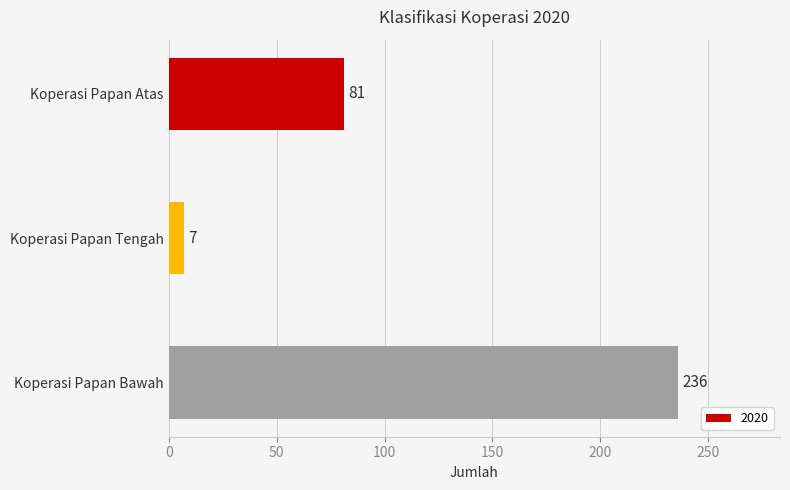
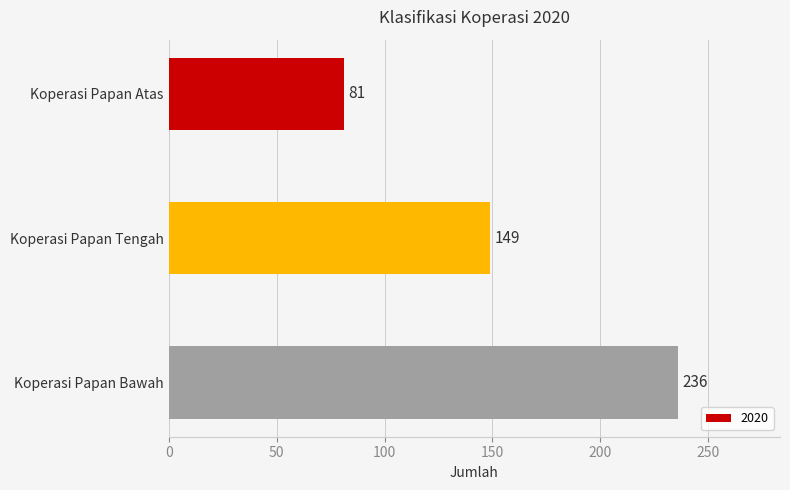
  {
    "Koperasi Papan Atas": 81,
-   "Koperasi Papan Tengah": 7,
+   "Koperasi Papan Tengah": 149,
    "Koperasi Papan Bawah": 236
  }
